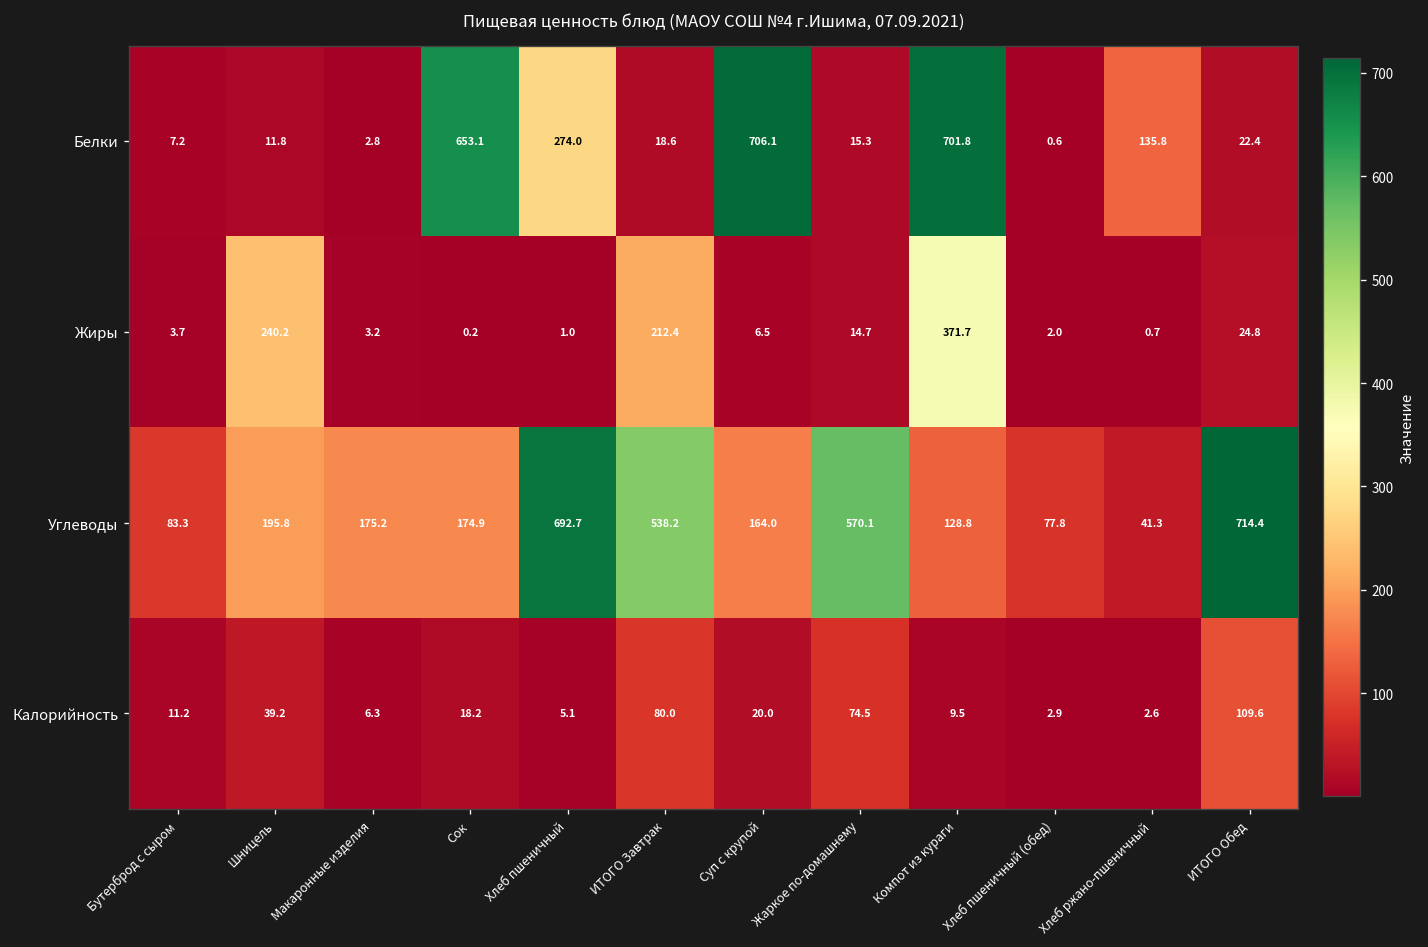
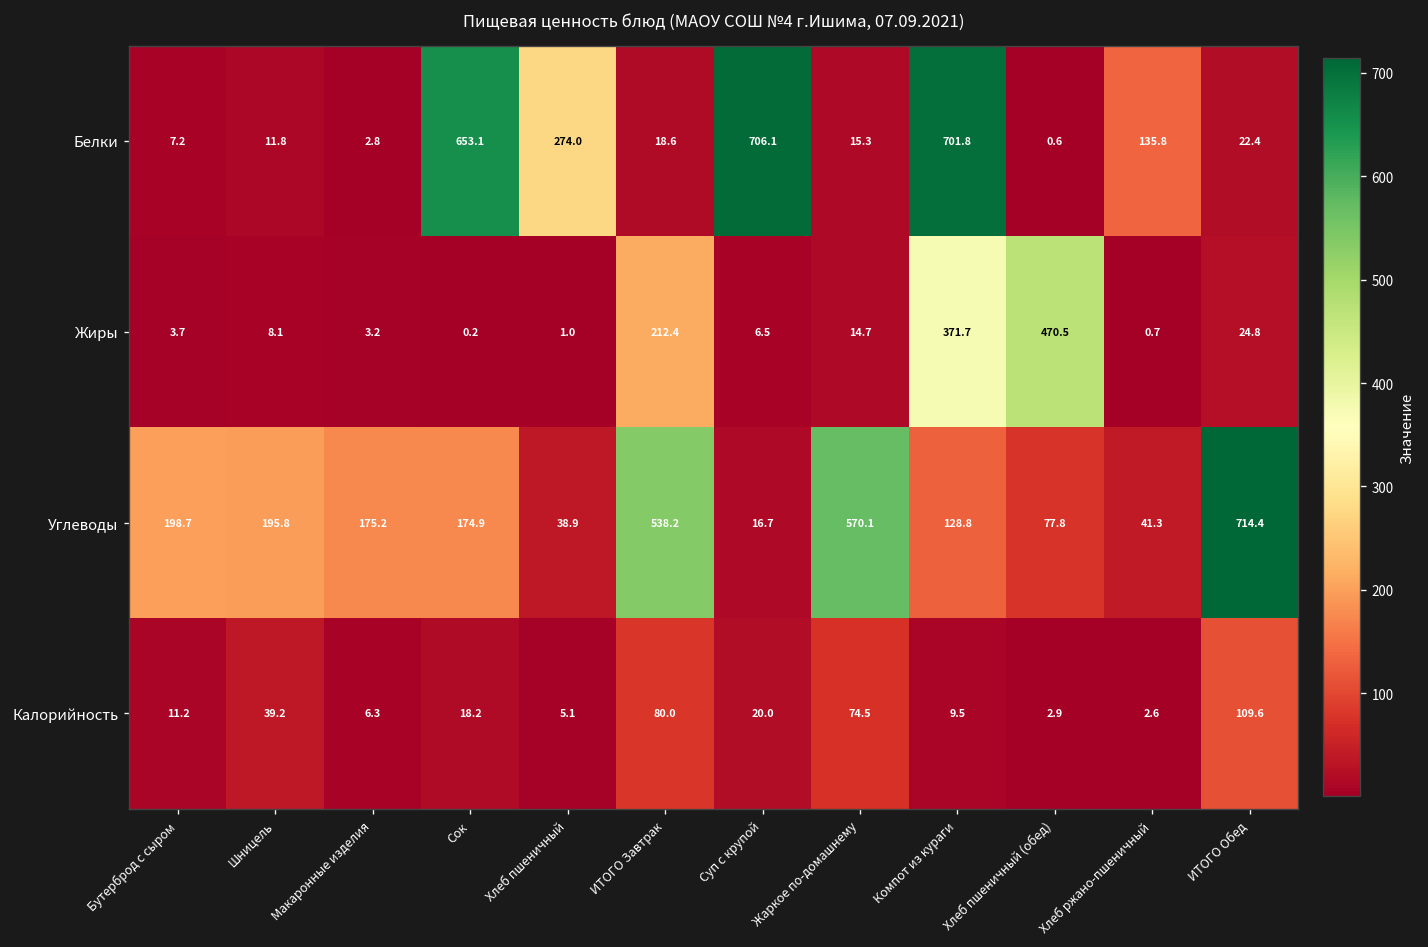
  {
    "Белки": {
      "Бутерброд с сыром": 7.2,
      "Шницель": 11.8,
      "Макаронные изделия": 2.8,
      "Сок": 653.1,
      "Хлеб пшеничный": 274.0,
      "ИТОГО Завтрак": 18.6,
      "Суп с крупой": 706.1,
      "Жаркое по-домашнему": 15.3,
      "Компот из кураги": 701.8,
      "Хлеб пшеничный (обед)": 0.6,
      "Хлеб ржано-пшеничный": 135.8,
      "ИТОГО Обед": 22.4
    },
    "Жиры": {
      "Бутерброд с сыром": 3.7,
-     "Шницель": 240.2,
+     "Шницель": 8.1,
      "Макаронные изделия": 3.2,
      "Сок": 0.2,
      "Хлеб пшеничный": 1.0,
      "ИТОГО Завтрак": 212.4,
      "Суп с крупой": 6.5,
      "Жаркое по-домашнему": 14.7,
      "Компот из кураги": 371.7,
-     "Хлеб пшеничный (обед)": 2.0,
+     "Хлеб пшеничный (обед)": 470.5,
      "Хлеб ржано-пшеничный": 0.7,
      "ИТОГО Обед": 24.8
    },
    "Углеводы": {
-     "Бутерброд с сыром": 83.3,
+     "Бутерброд с сыром": 198.7,
      "Шницель": 195.8,
      "Макаронные изделия": 175.2,
      "Сок": 174.9,
-     "Хлеб пшеничный": 692.7,
+     "Хлеб пшеничный": 38.9,
      "ИТОГО Завтрак": 538.2,
-     "Суп с крупой": 164.0,
+     "Суп с крупой": 16.7,
      "Жаркое по-домашнему": 570.1,
      "Компот из кураги": 128.8,
      "Хлеб пшеничный (обед)": 77.8,
      "Хлеб ржано-пшеничный": 41.3,
      "ИТОГО Обед": 714.4
    },
    "Калорийность": {
      "Бутерброд с сыром": 11.2,
      "Шницель": 39.2,
      "Макаронные изделия": 6.3,
      "Сок": 18.2,
      "Хлеб пшеничный": 5.1,
      "ИТОГО Завтрак": 80.0,
      "Суп с крупой": 20.0,
      "Жаркое по-домашнему": 74.5,
      "Компот из кураги": 9.5,
      "Хлеб пшеничный (обед)": 2.9,
      "Хлеб ржано-пшеничный": 2.6,
      "ИТОГО Обед": 109.6
    }
  }
